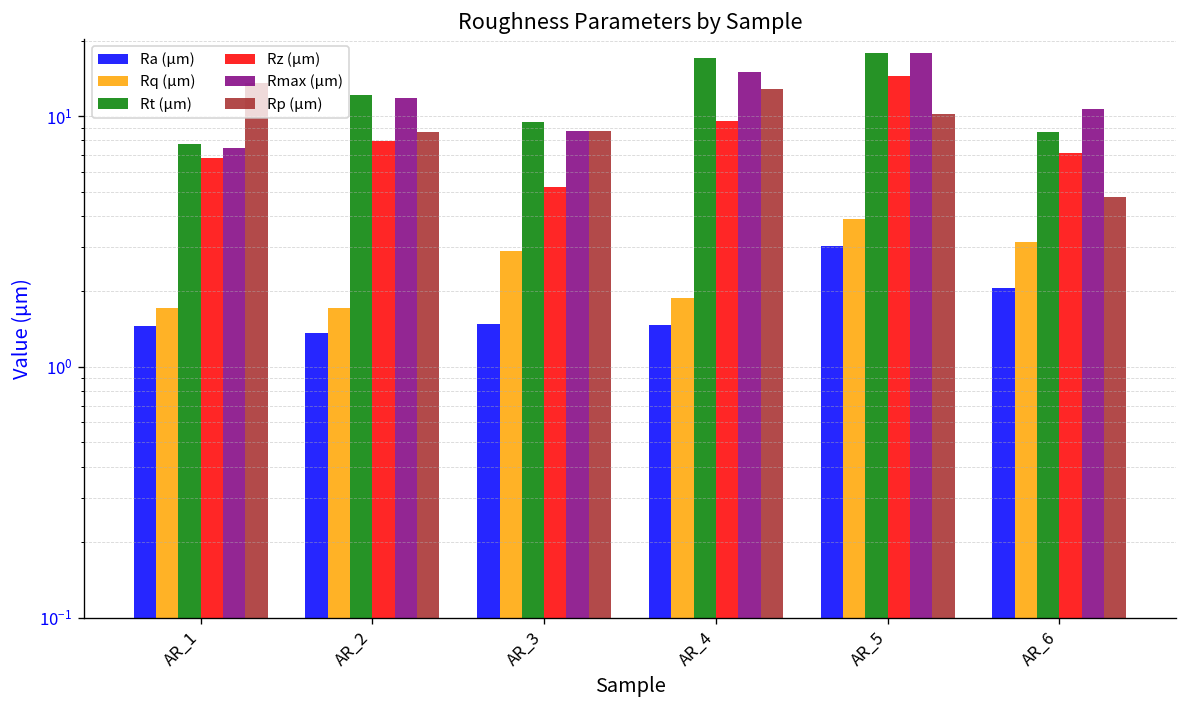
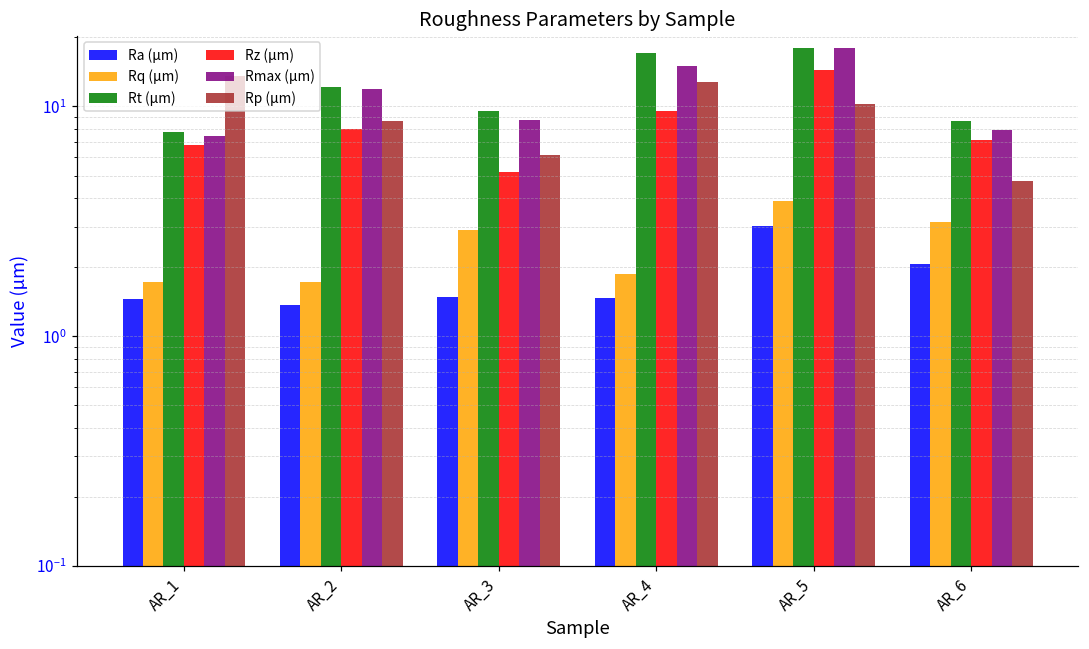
  {
    "Ra (µm)": {
      "AR_1": 1.5,
      "AR_2": 1.4,
      "AR_3": 1.5,
      "AR_4": 1.5,
      "AR_5": 3.0,
      "AR_6": 2.1
    },
    "Rq (µm)": {
      "AR_1": 1.7,
      "AR_2": 1.7,
      "AR_3": 2.9,
      "AR_4": 1.9,
      "AR_5": 3.9,
      "AR_6": 3.1
    },
    "Rt (µm)": {
      "AR_1": 7.8,
      "AR_2": 12,
      "AR_3": 10,
      "AR_4": 17,
      "AR_5": 18,
      "AR_6": 8.6
    },
    "Rz (µm)": {
      "AR_1": 6.8,
      "AR_2": 8.0,
      "AR_3": 5.2,
      "AR_4": 10,
      "AR_5": 14,
      "AR_6": 7.1
    },
    "Rmax (µm)": {
      "AR_1": 7.4,
      "AR_2": 12,
      "AR_3": 8.7,
      "AR_4": 15,
      "AR_5": 18,
-     "AR_6": 11
+     "AR_6": 7.9
    },
    "Rp (µm)": {
      "AR_2": 8.6,
-     "AR_3": 8.7,
+     "AR_3": 6.2,
      "AR_4": 13,
      "AR_5": 10,
      "AR_6": 4.8
    }
  }
